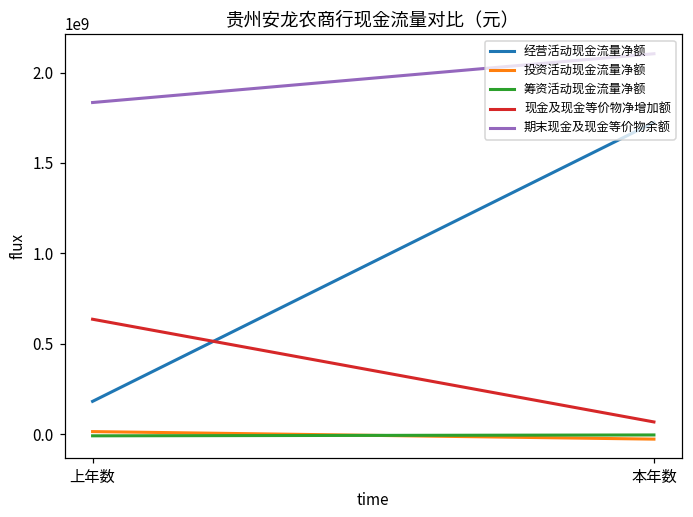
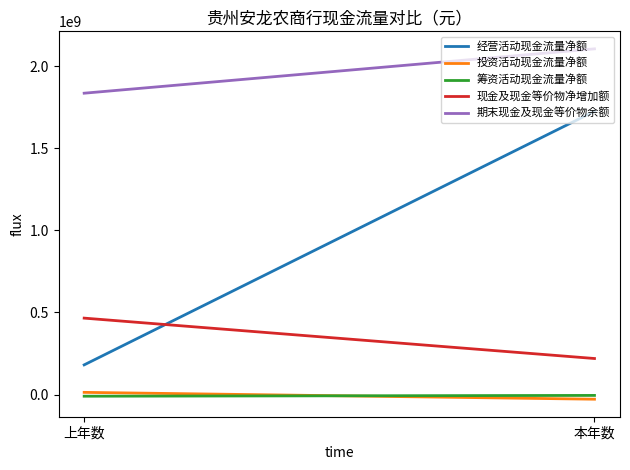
  {
    "经营活动现金流量净额": {
      "上年数": 180000000
    },
    "投资活动现金流量净额": {
      "上年数": 10000000,
      "本年数": -30000000
    },
    "筹资活动现金流量净额": {
      "上年数": -10000000,
      "本年数": 0
    },
    "现金及现金等价物净增加额": {
-     "上年数": 640000000,
-     "本年数": 70000000
+     "上年数": 470000000,
+     "本年数": 220000000
    },
    "期末现金及现金等价物余额": {
      "上年数": 1830000000
    }
  }
